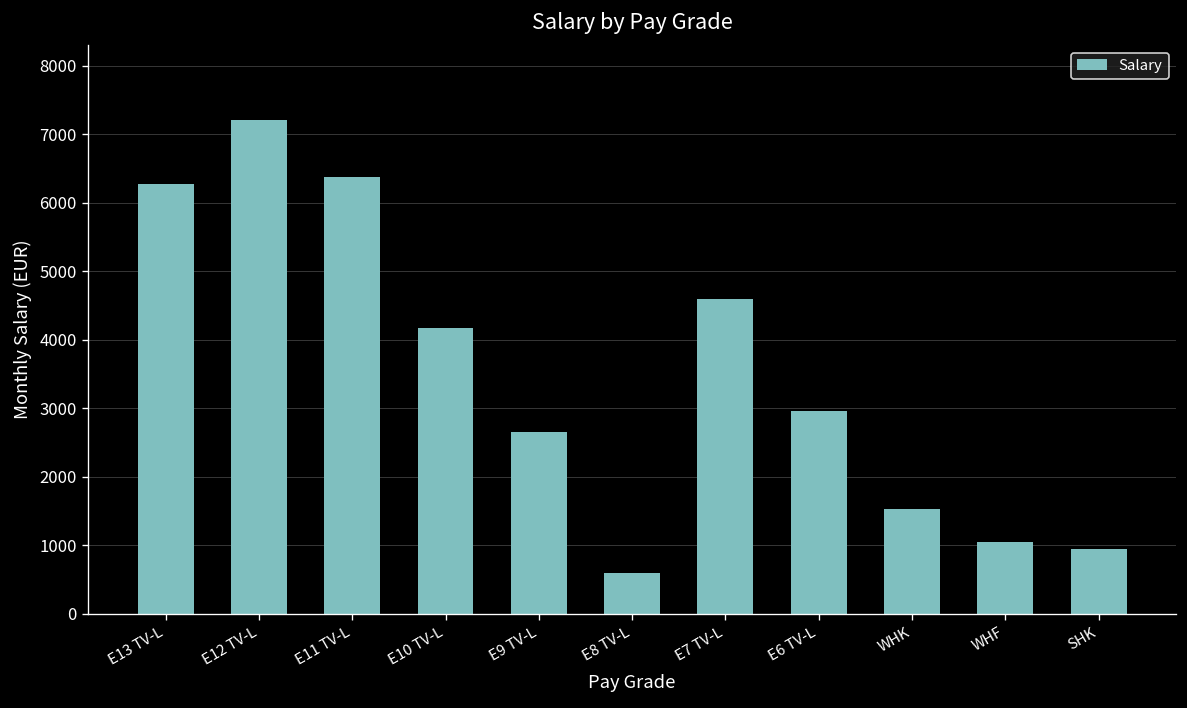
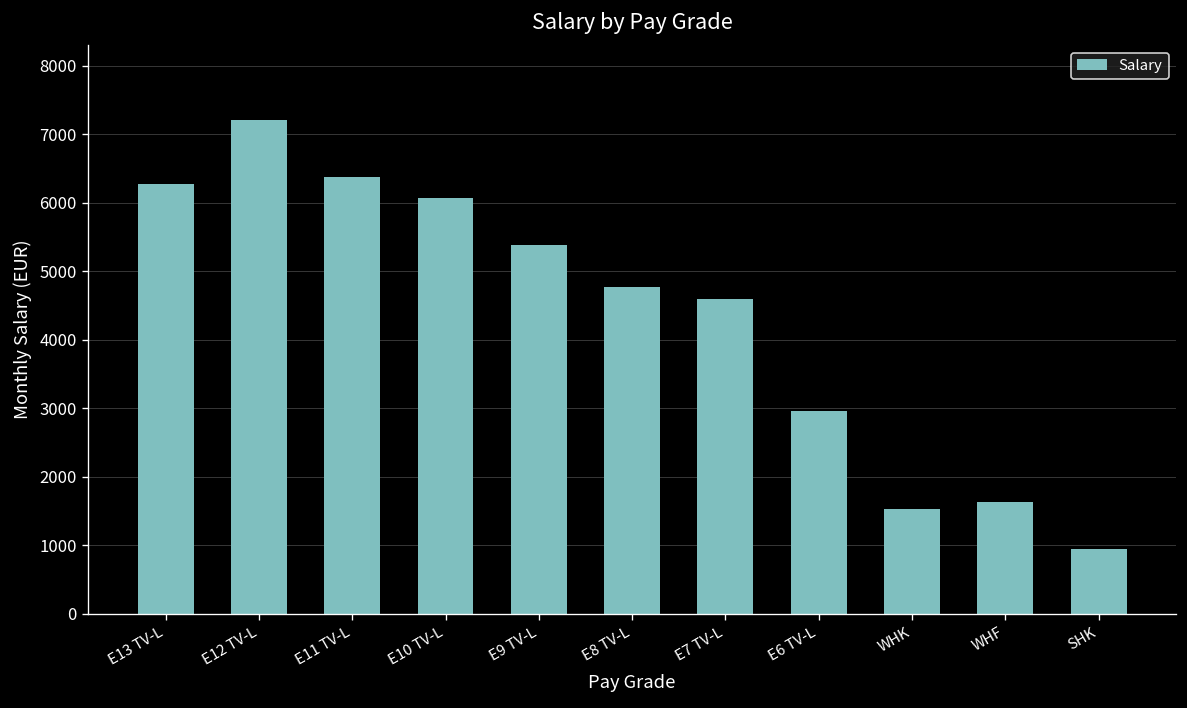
  {
    "E13 TV-L": 6300,
    "E12 TV-L": 7200,
    "E11 TV-L": 6400,
-   "E10 TV-L": 4200,
-   "E9 TV-L": 2700,
-   "E8 TV-L": 600,
+   "E10 TV-L": 6100,
+   "E9 TV-L": 5400,
+   "E8 TV-L": 4800,
    "E7 TV-L": 4600,
    "E6 TV-L": 3000,
    "WHK": 1500,
-   "WHF": 1000,
+   "WHF": 1600,
    "SHK": 1000
  }
